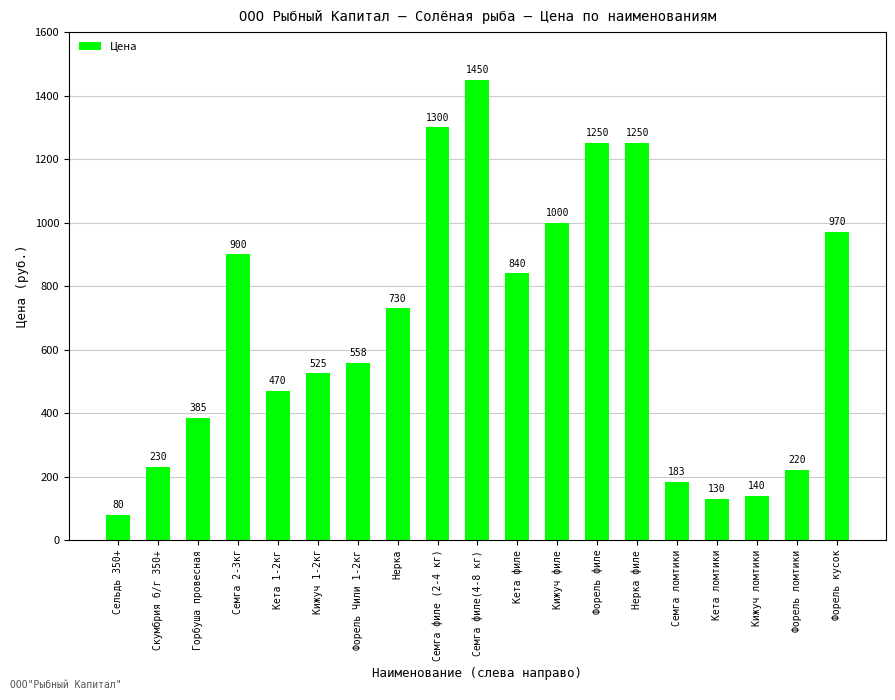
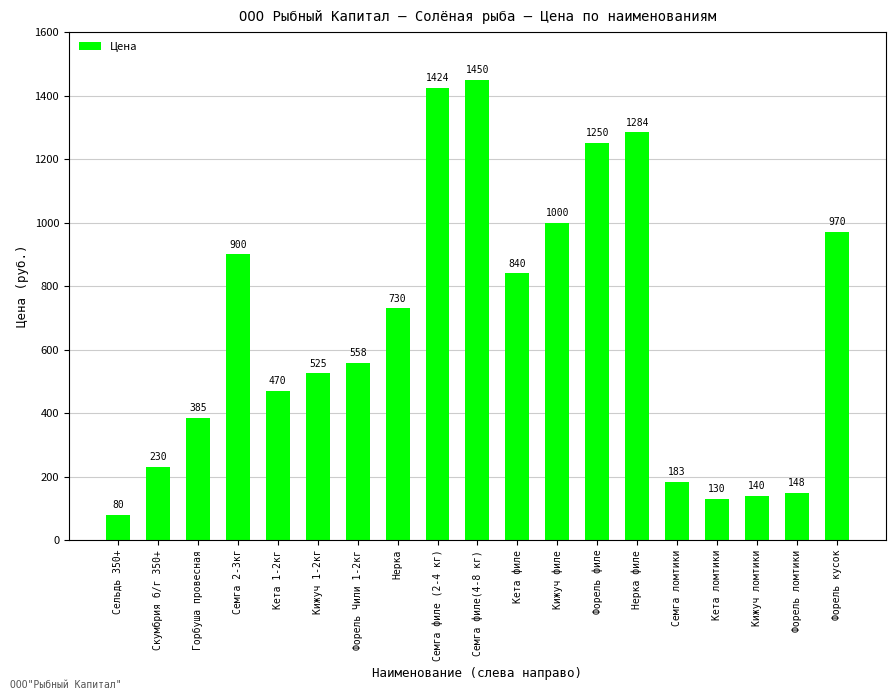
  {
    "Сельдь 350+": 80,
    "Скумбрия б/г 350+": 230,
    "Горбуша провесная": 385,
    "Семга 2-3кг": 900,
    "Кета 1-2кг": 470,
    "Кижуч 1-2кг": 525,
    "Форель Чили 1-2кг": 558,
    "Нерка": 730,
-   "Семга филе (2-4 кг)": 1300,
+   "Семга филе (2-4 кг)": 1424,
    "Семга филе(4-8 кг)": 1450,
    "Кета филе": 840,
    "Кижуч филе": 1000,
    "Форель филе": 1250,
-   "Нерка филе": 1250,
+   "Нерка филе": 1284,
    "Семга ломтики": 183,
    "Кета ломтики": 130,
    "Кижуч ломтики": 140,
-   "Форель ломтики": 220,
+   "Форель ломтики": 148,
    "Форель кусок": 970
  }
